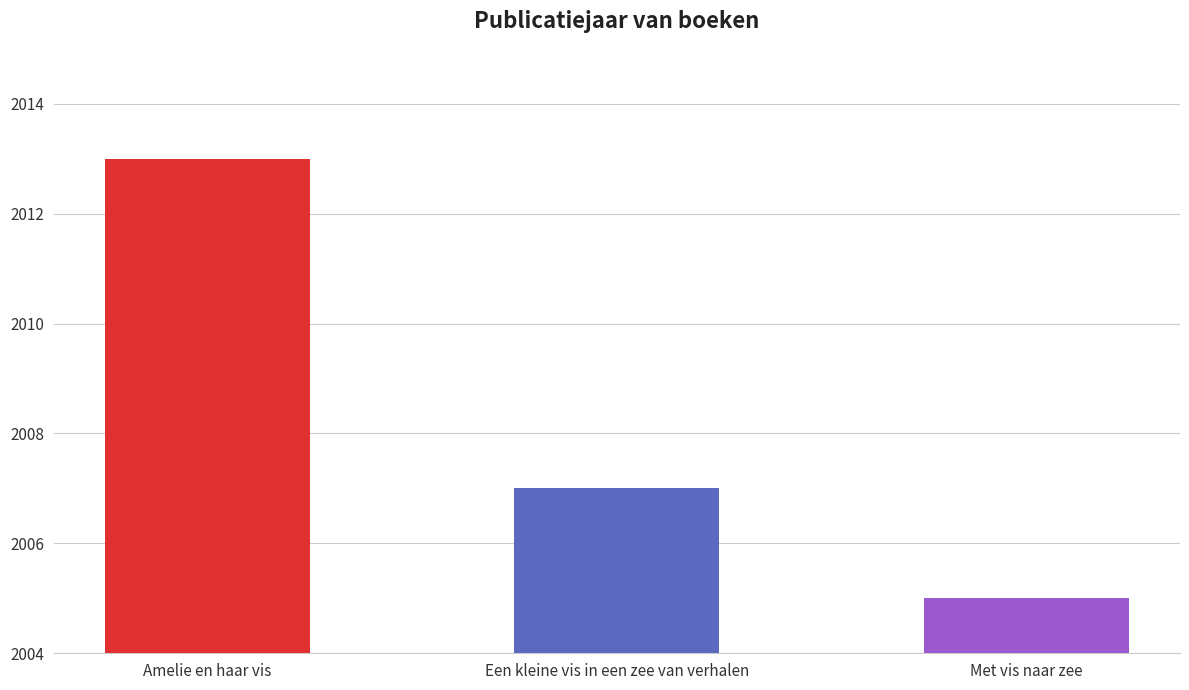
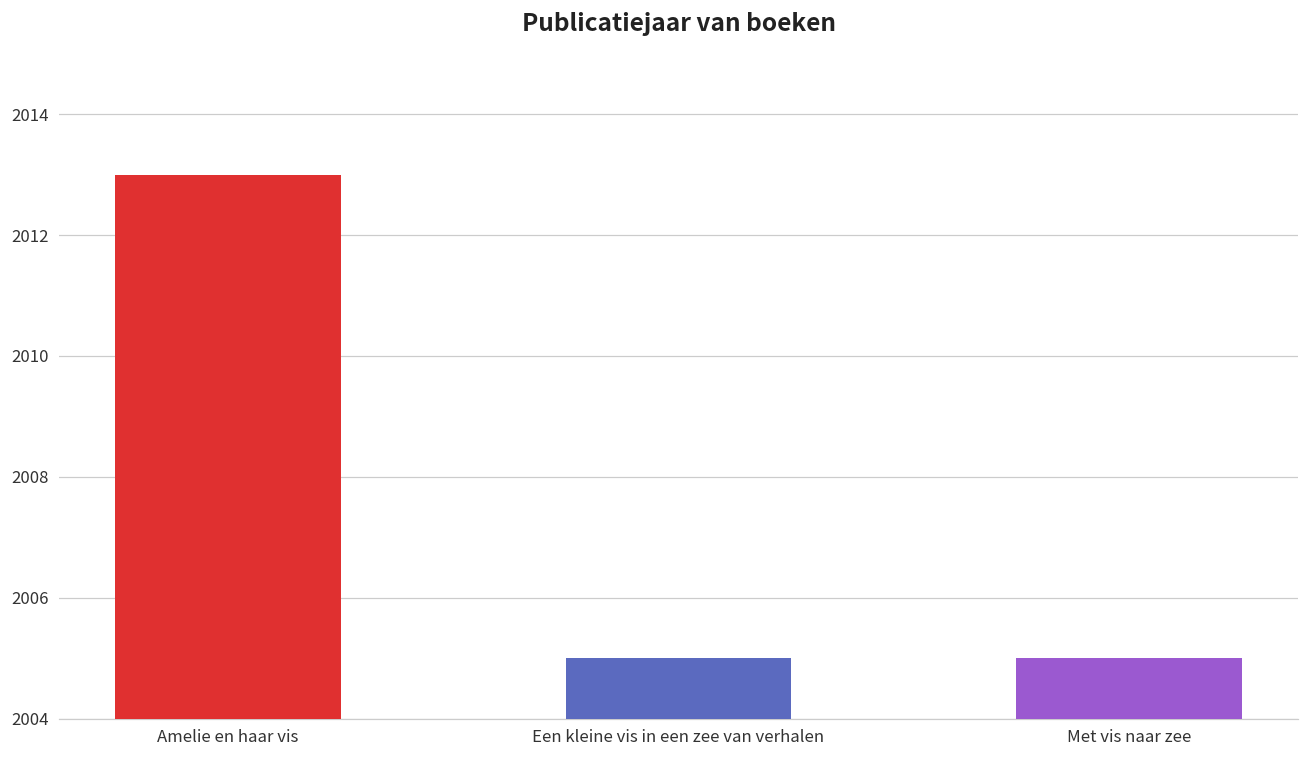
  {
-   "Een kleine vis in een zee van verhalen": 2007
+   "Een kleine vis in een zee van verhalen": 2005
  }
